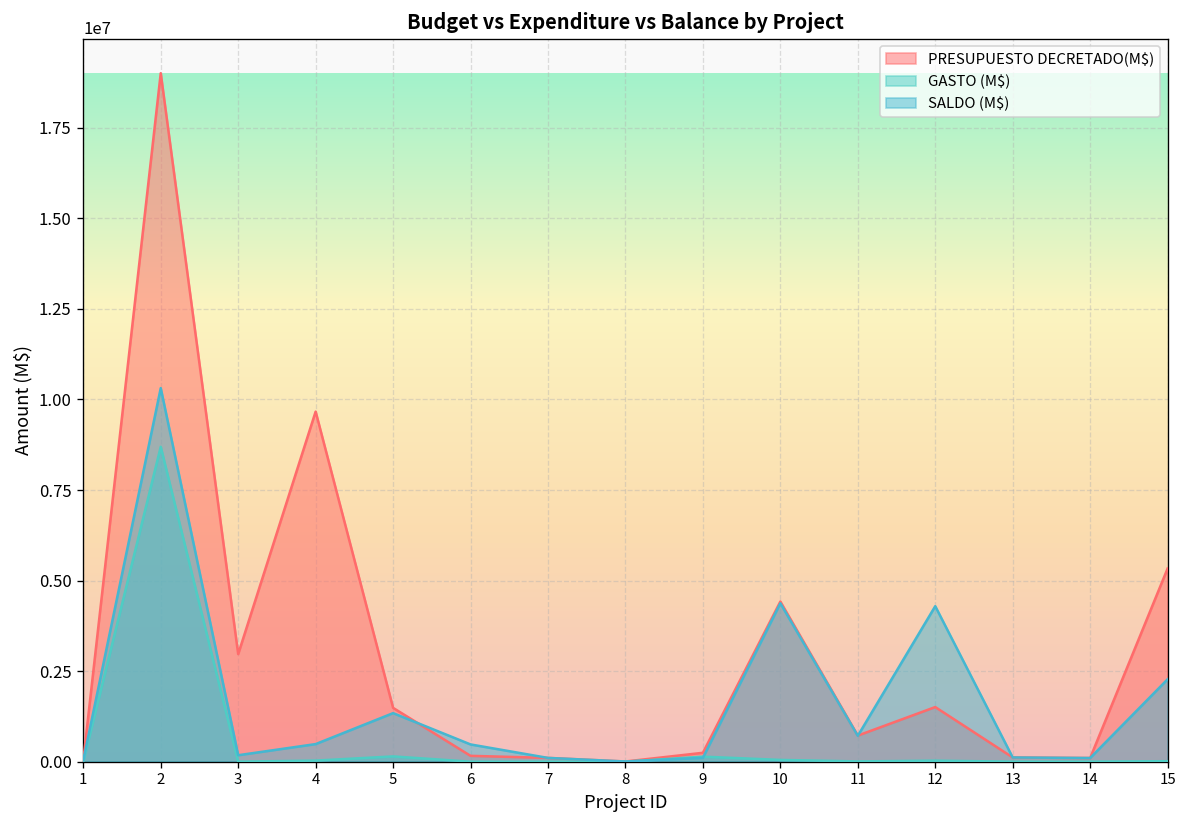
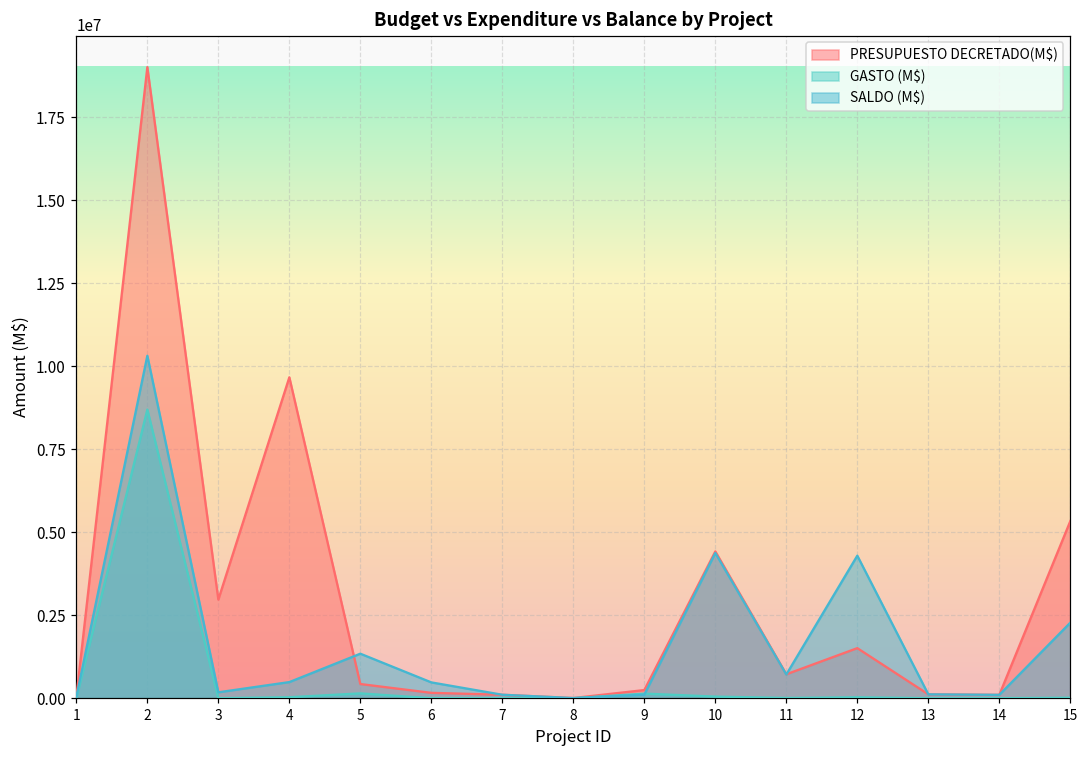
  {
    "PRESUPUESTO DECRETADO(M$)": {
      "2": 19000000,
      "3": 3000000,
      "4": 9700000,
-     "5": 1500000,
+     "5": 400000,
      "6": 200000,
      "9": 200000,
      "12": 1500000,
      "15": 5300000
    }
  }
